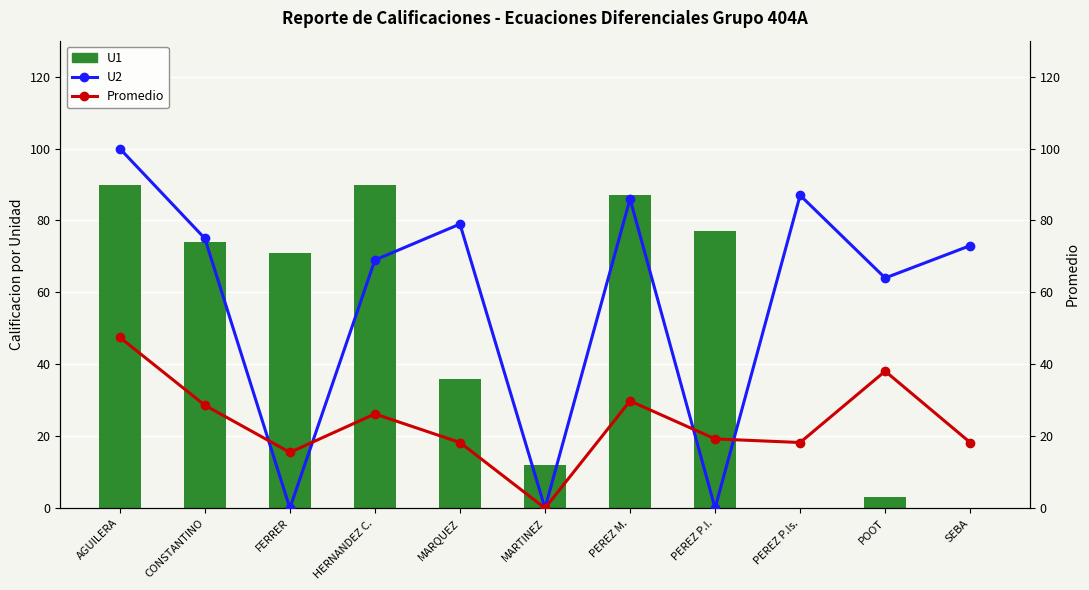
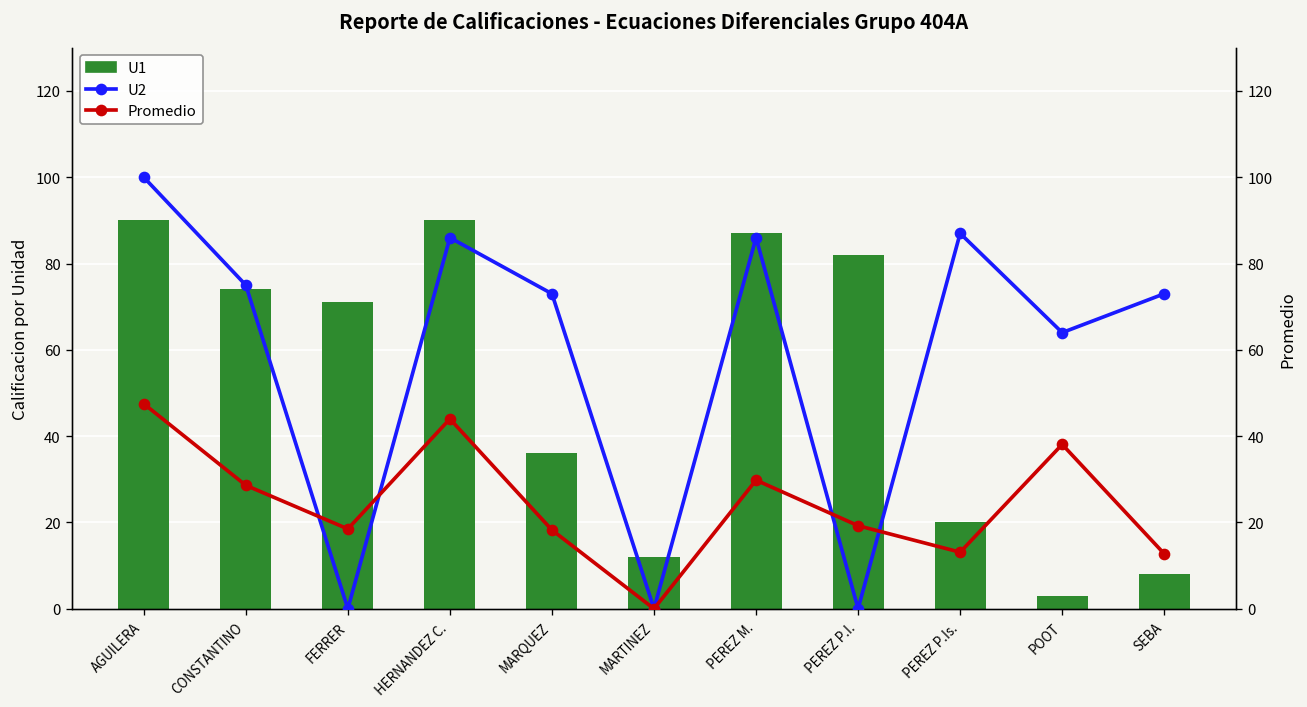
  {
    "U1": {
      "AGUILERA": 90,
      "CONSTANTINO": 74,
      "FERRER": 71,
      "HERNANDEZ C.": 90,
      "MARQUEZ": 36,
      "MARTINEZ": 12,
      "PEREZ M.": 87,
-     "PEREZ P.I.": 77,
-     "PEREZ P.Is.": 0,
+     "PEREZ P.I.": 82,
+     "PEREZ P.Is.": 20,
      "POOT": 3,
-     "SEBA": 0
+     "SEBA": 8
    },
    "U2": {
      "AGUILERA": 100,
      "CONSTANTINO": 75,
      "FERRER": 0,
-     "HERNANDEZ C.": 69,
-     "MARQUEZ": 79,
+     "HERNANDEZ C.": 86,
+     "MARQUEZ": 73,
      "PEREZ M.": 86,
      "PEREZ P.I.": 0,
      "PEREZ P.Is.": 87,
      "POOT": 64,
      "SEBA": 73
    },
    "Promedio": {
      "AGUILERA": 48,
      "CONSTANTINO": 29,
-     "FERRER": 16,
-     "HERNANDEZ C.": 26,
+     "FERRER": 19,
+     "HERNANDEZ C.": 44,
      "MARQUEZ": 18,
      "PEREZ M.": 30,
      "PEREZ P.I.": 19,
-     "PEREZ P.Is.": 18,
+     "PEREZ P.Is.": 13,
      "POOT": 38,
-     "SEBA": 18
+     "SEBA": 13
    }
  }
